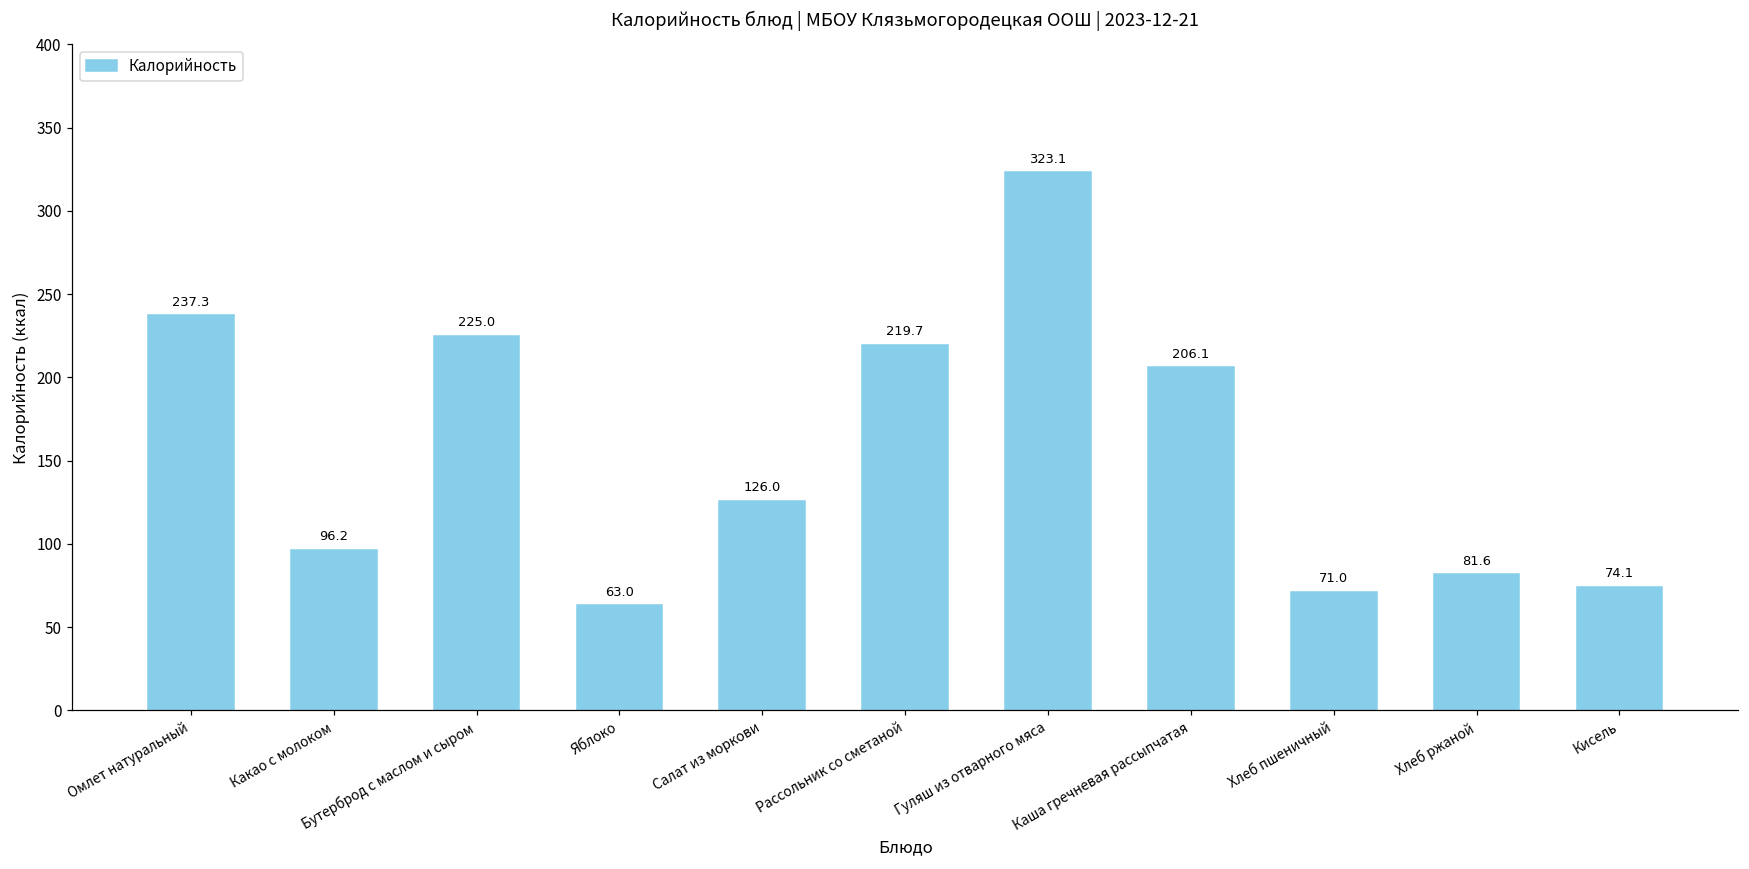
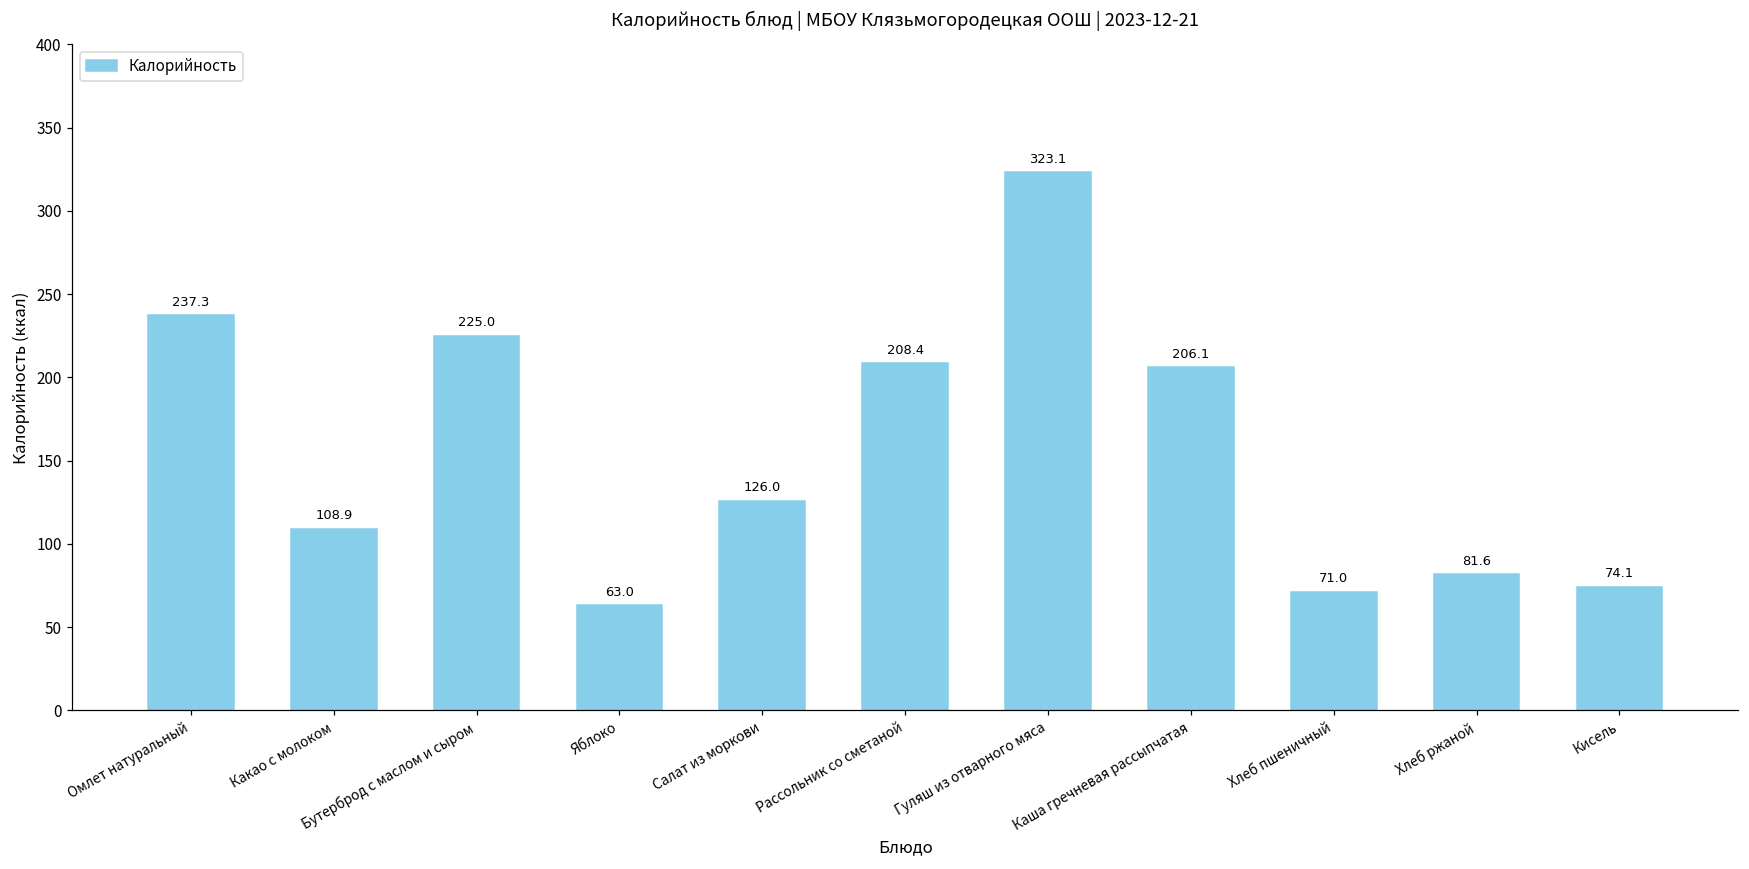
  {
    "Омлет натуральный": 237.3,
-   "Какао с молоком": 96.2,
+   "Какао с молоком": 108.9,
    "Бутерброд с маслом и сыром": 225.0,
    "Яблоко": 63.0,
    "Салат из моркови": 126.0,
-   "Рассольник со сметаной": 219.7,
+   "Рассольник со сметаной": 208.4,
    "Гуляш из отварного мяса": 323.1,
    "Каша гречневая рассыпчатая": 206.1,
    "Хлеб пшеничный": 71.0,
    "Хлеб ржаной": 81.6,
    "Кисель": 74.1
  }
